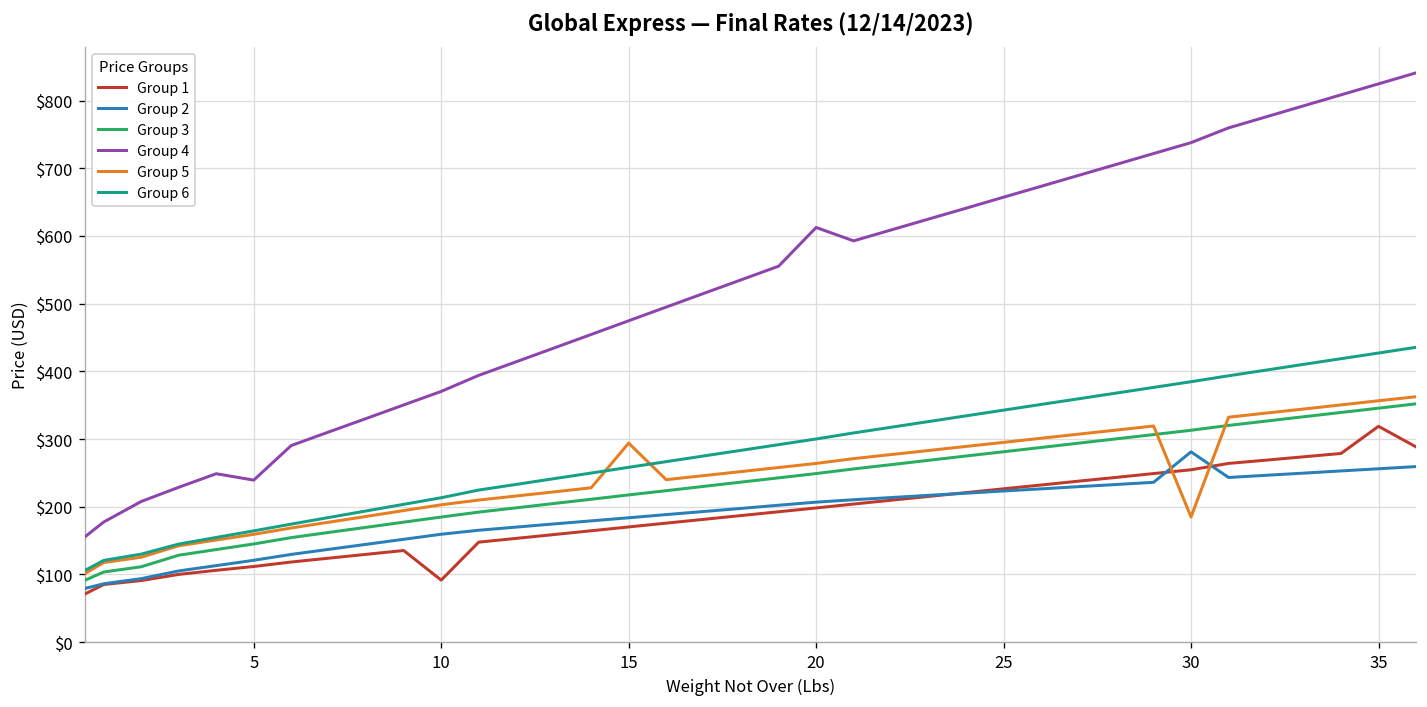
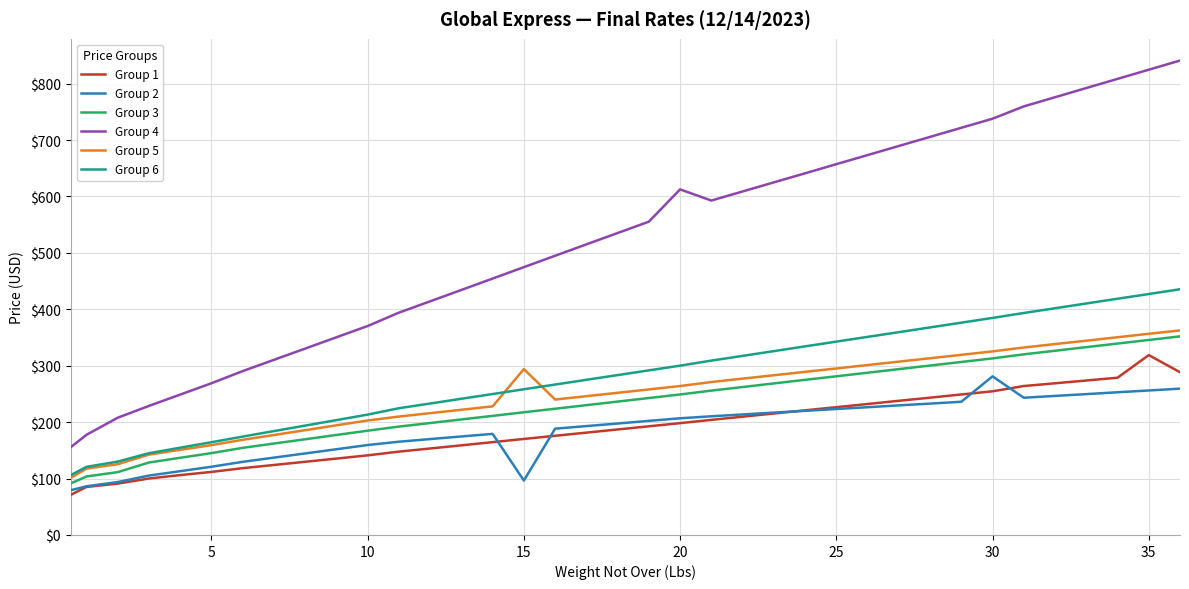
  {
    "Group 1": {
      "5": "$110",
-     "10": "$90",
+     "10": "$140",
      "15": "$170",
      "20": "$200",
      "30": "$250",
      "35": "$320"
    },
    "Group 2": {
      "5": "$120",
      "10": "$160",
-     "15": "$180",
+     "15": "$100",
      "20": "$210",
      "30": "$280",
      "35": "$260"
    },
    "Group 4": {
-     "5": "$240",
+     "5": "$270",
      "10": "$370",
      "15": "$470",
      "20": "$610",
      "25": "$660",
      "30": "$740",
      "35": "$820"
    },
    "Group 5": {
      "5": "$160",
      "10": "$200",
      "15": "$290",
      "20": "$260",
      "25": "$300",
-     "30": "$180",
+     "30": "$330",
      "35": "$360"
    }
  }
